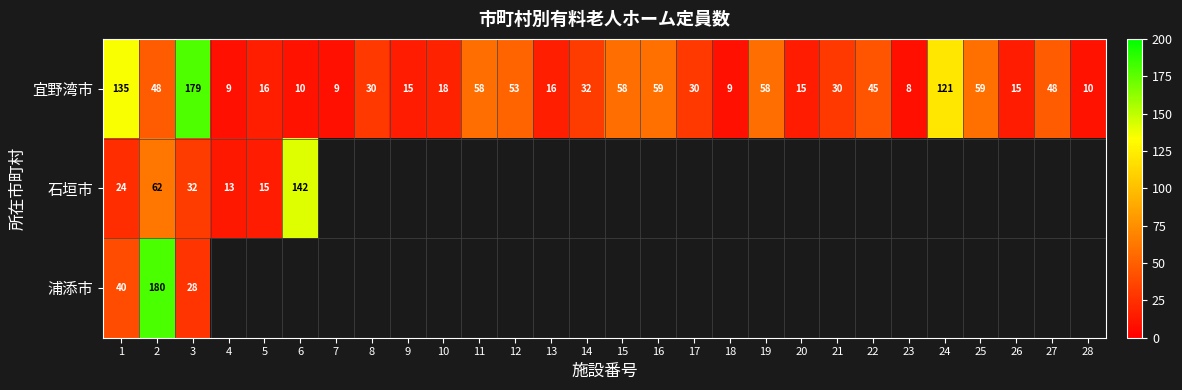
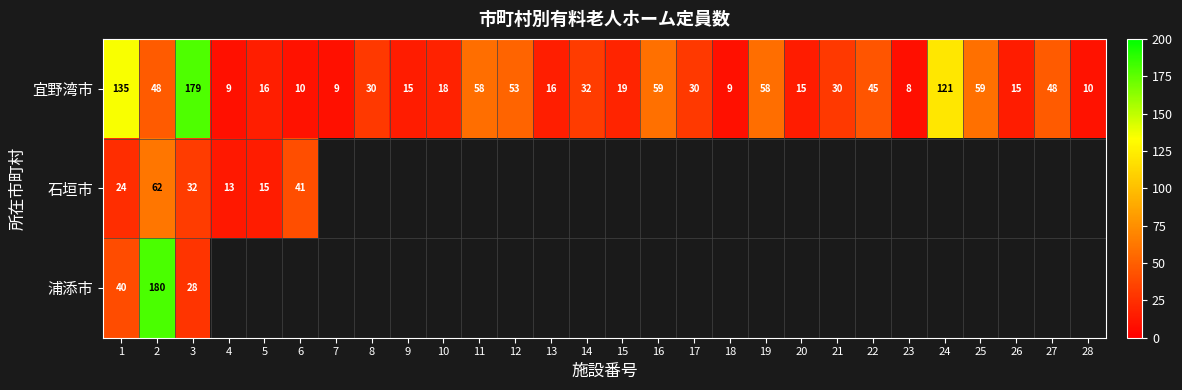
  {
    "宜野湾市": {
      "1": 135,
      "2": 48,
      "3": 179,
      "4": 9,
      "5": 16,
      "6": 10,
      "7": 9,
      "8": 30,
      "9": 15,
      "10": 18,
      "11": 58,
      "12": 53,
      "13": 16,
      "14": 32,
-     "15": 58,
+     "15": 19,
      "16": 59,
      "17": 30,
      "18": 9,
      "19": 58,
      "20": 15,
      "21": 30,
      "22": 45,
      "23": 8,
      "24": 121,
      "25": 59,
      "26": 15,
      "27": 48,
      "28": 10
    },
    "石垣市": {
      "1": 24,
      "2": 62,
      "3": 32,
      "4": 13,
      "5": 15,
-     "6": 142
+     "6": 41
    },
    "浦添市": {
      "1": 40,
      "2": 180,
      "3": 28
    }
  }
